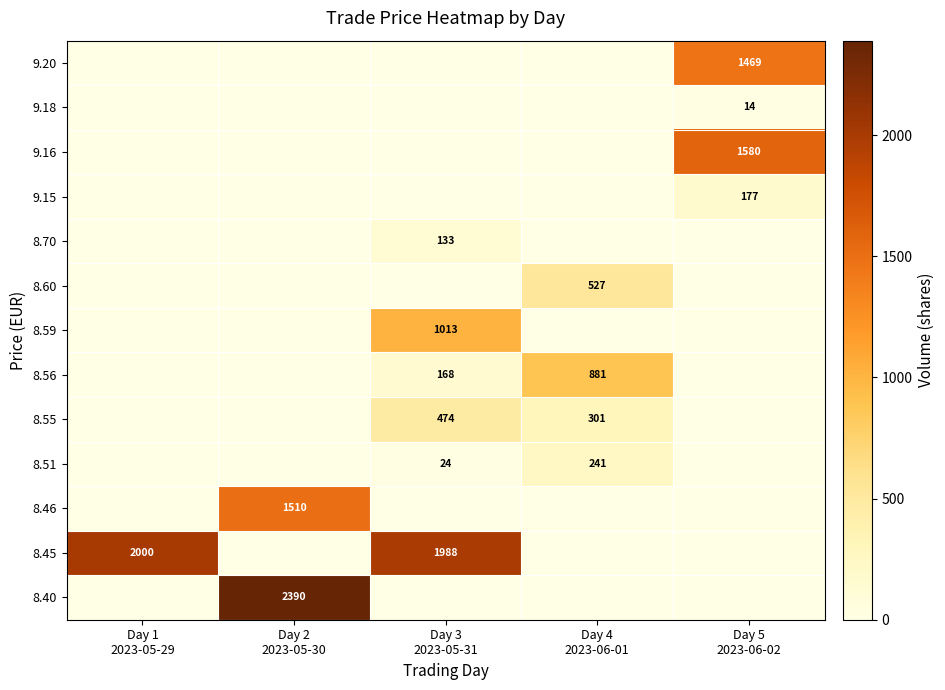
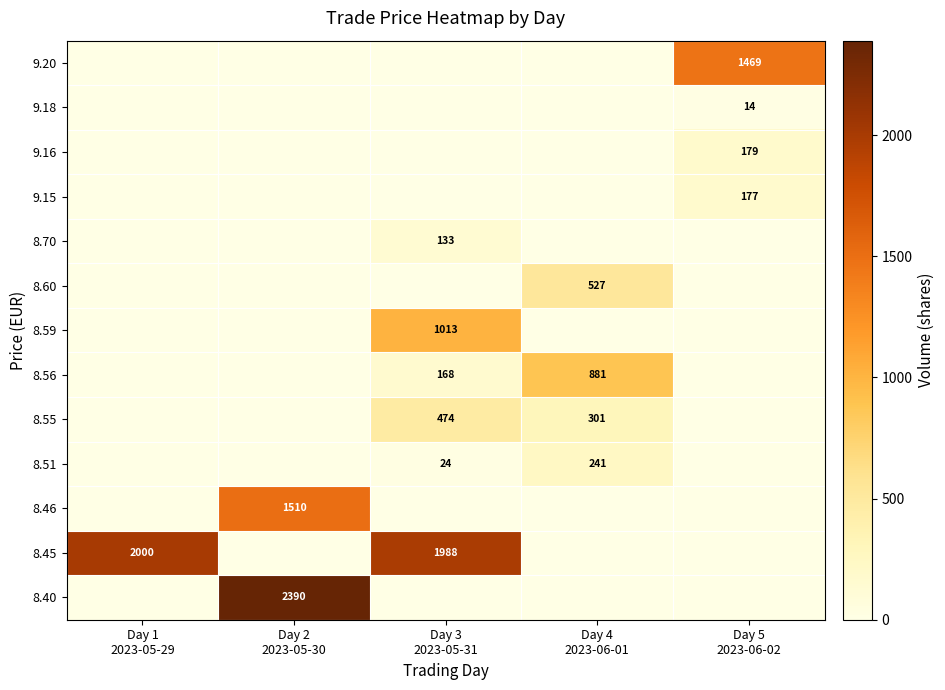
  {
    "9.20": {
      "Day 5 2023-06-02": 1469
    },
    "9.18": {
      "Day 5 2023-06-02": 14
    },
    "9.16": {
-     "Day 5 2023-06-02": 1580
+     "Day 5 2023-06-02": 179
    },
    "9.15": {
      "Day 5 2023-06-02": 177
    },
    "8.70": {
      "Day 3 2023-05-31": 133
    },
    "8.60": {
      "Day 4 2023-06-01": 527
    },
    "8.59": {
      "Day 3 2023-05-31": 1013
    },
    "8.56": {
      "Day 3 2023-05-31": 168,
      "Day 4 2023-06-01": 881
    },
    "8.55": {
      "Day 3 2023-05-31": 474,
      "Day 4 2023-06-01": 301
    },
    "8.51": {
      "Day 3 2023-05-31": 24,
      "Day 4 2023-06-01": 241
    },
    "8.46": {
      "Day 2 2023-05-30": 1510
    },
    "8.45": {
      "Day 1 2023-05-29": 2000,
      "Day 3 2023-05-31": 1988
    },
    "8.40": {
      "Day 2 2023-05-30": 2390
    }
  }
